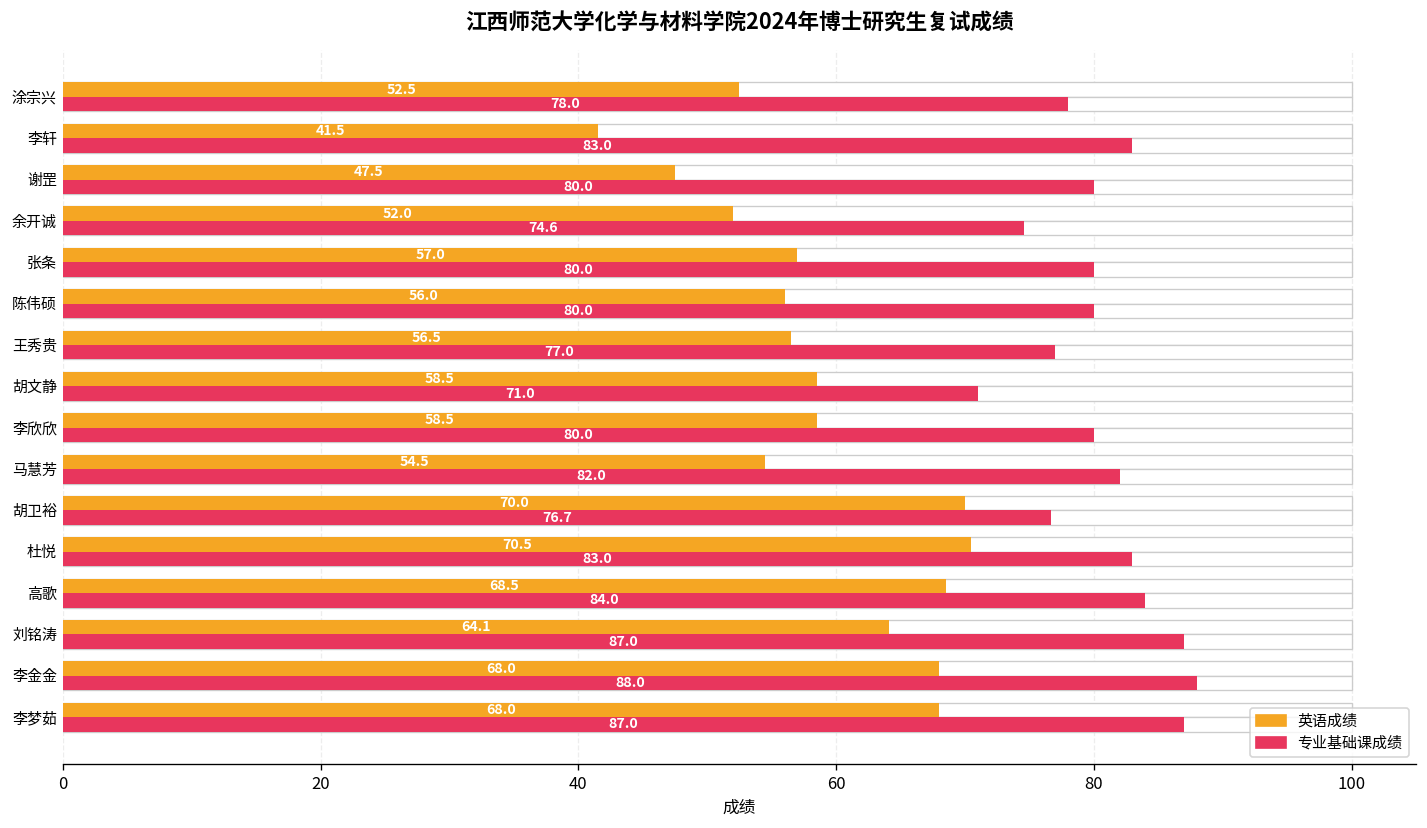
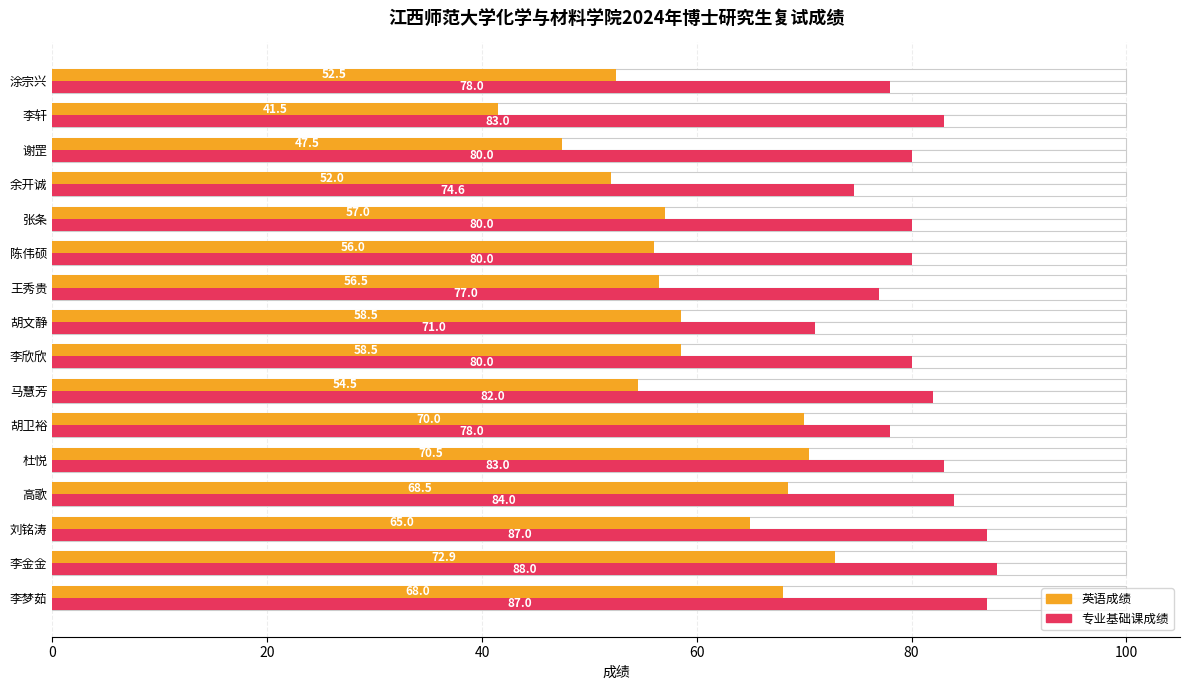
  {
    "英语成绩": {
-     "刘铭涛": 64.1,
-     "李金金": 68.0
+     "刘铭涛": 65.0,
+     "李金金": 72.9
    },
    "专业基础课成绩": {
-     "胡卫裕": 76.7
+     "胡卫裕": 78.0
    }
  }
